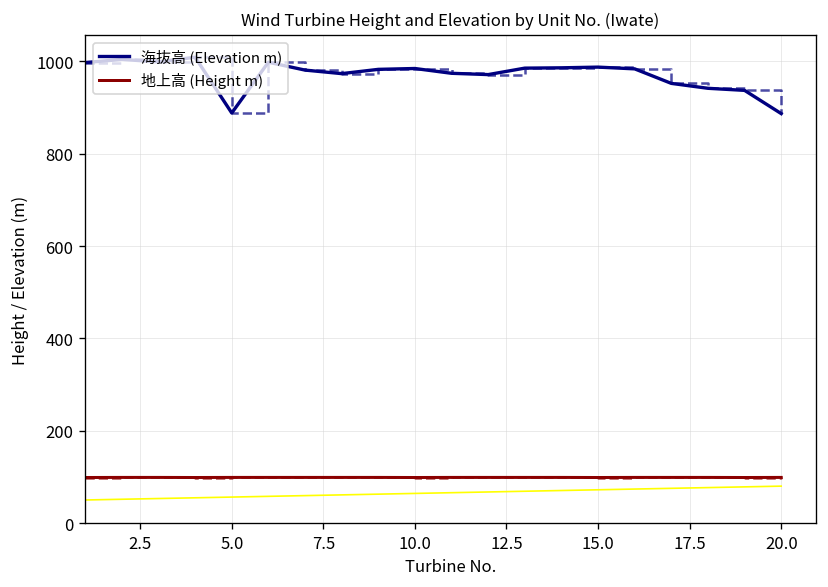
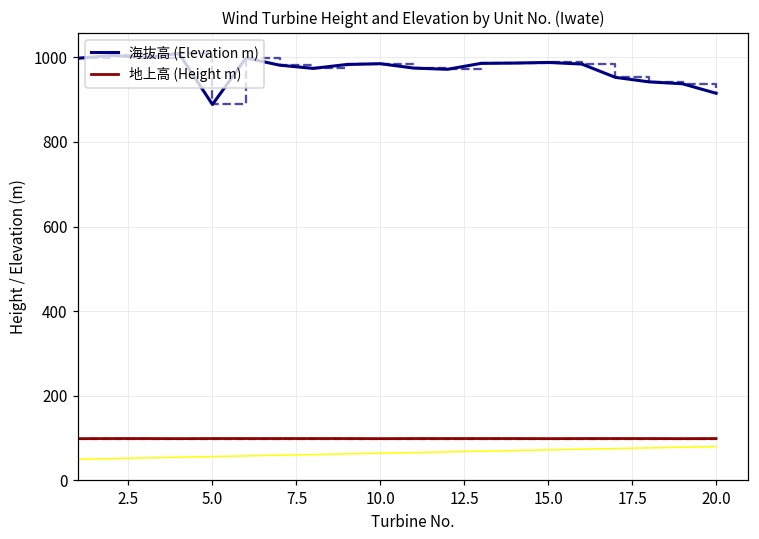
  {
    "海抜高 (Elevation m)": {
      "5.0": 890,
      "10.0": 980,
      "15.0": 990,
-     "20.0": 890
+     "20.0": 910
    },
    "地上高 (Height m)": {
      "5.0": 100,
      "10.0": 100,
      "15.0": 100,
      "20.0": 100
    }
  }
